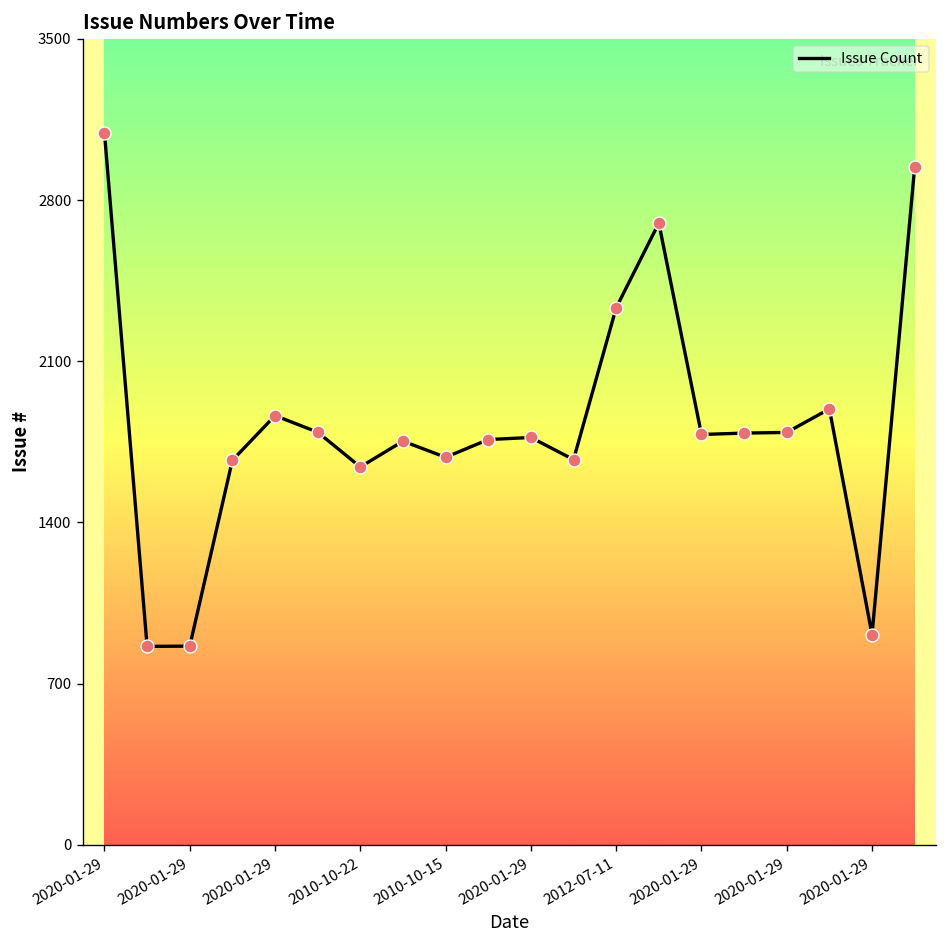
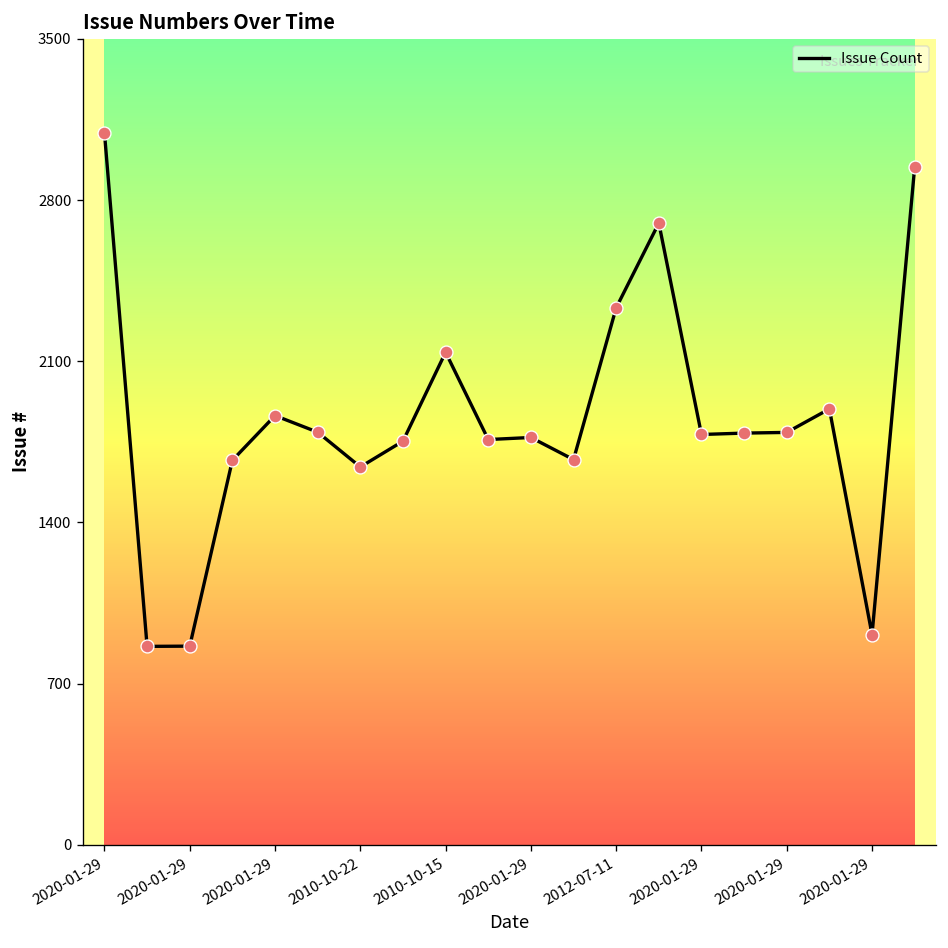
  {
    "2010-10-22": 1640,
-   "2010-10-15": 1680,
+   "2010-10-15": 2140,
    "2012-07-11": 2330
  }
